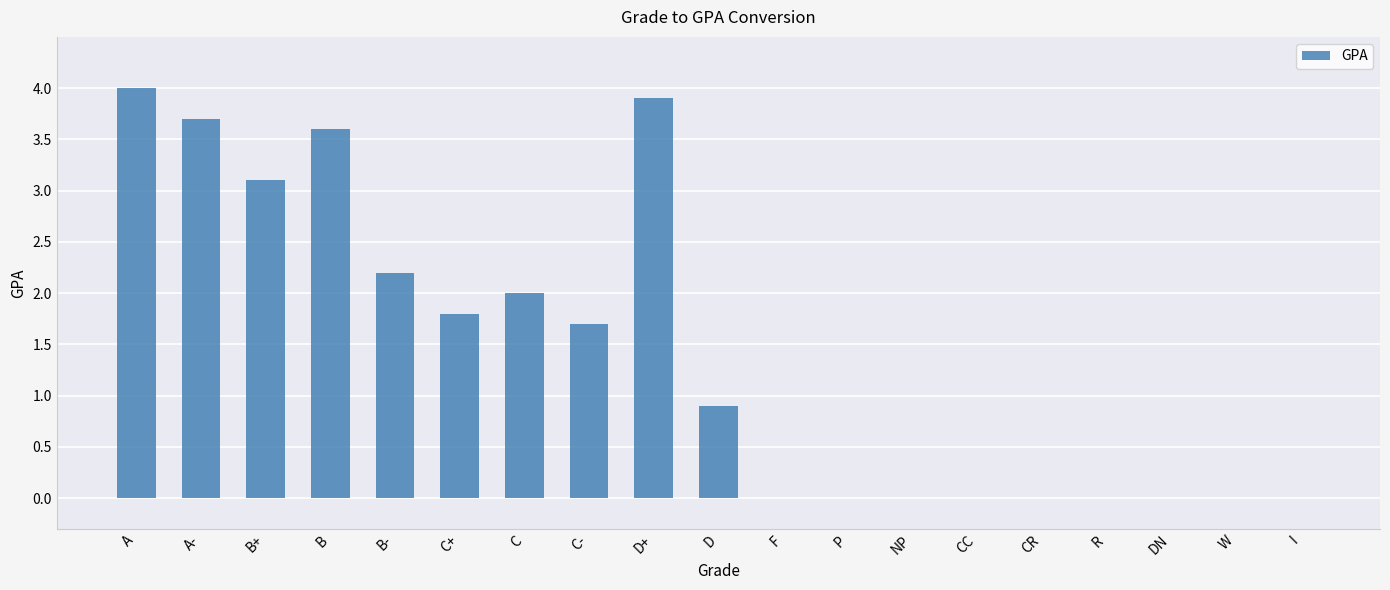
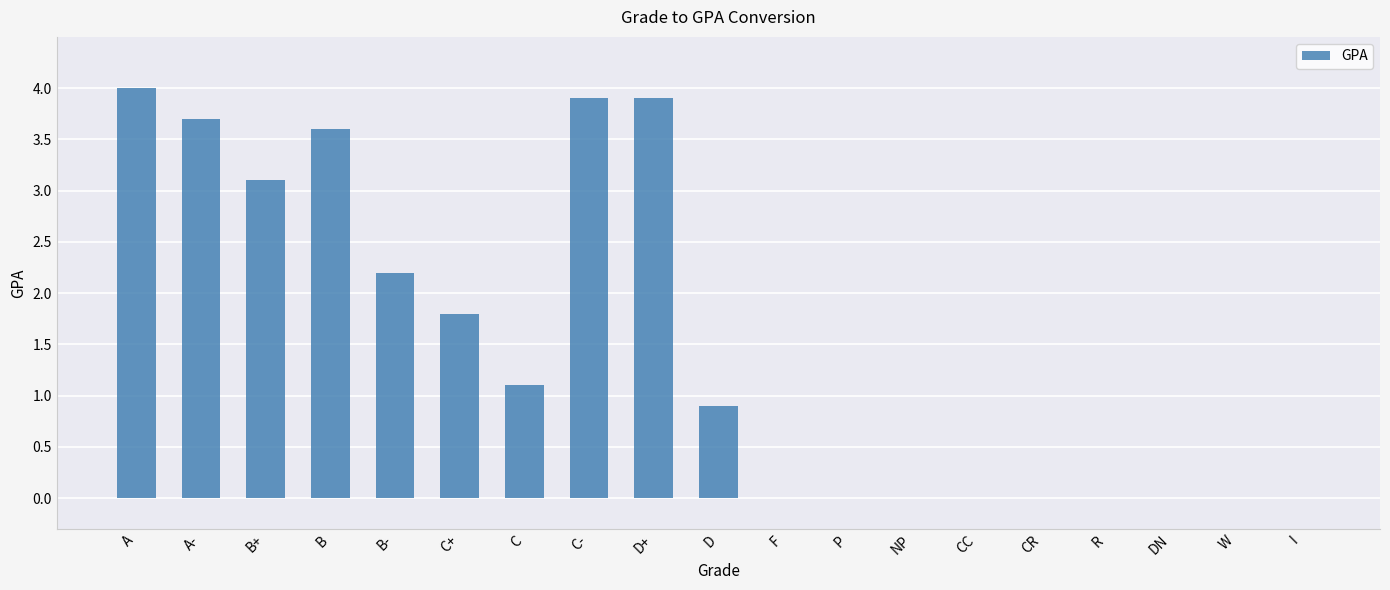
  {
    "A": 4.0,
    "A-": 3.7,
    "B+": 3.1,
    "B": 3.6,
    "B-": 2.2,
    "C+": 1.8,
-   "C": 2.0,
-   "C-": 1.7,
+   "C": 1.1,
+   "C-": 3.9,
    "D+": 3.9,
    "D": 0.9,
    "F": 0.0,
    "P": 0.0,
    "NP": 0.0,
    "CC": 0.0,
    "CR": 0.0,
    "R": 0.0,
    "DN": 0.0,
    "W": 0.0,
    "I": 0.0
  }
